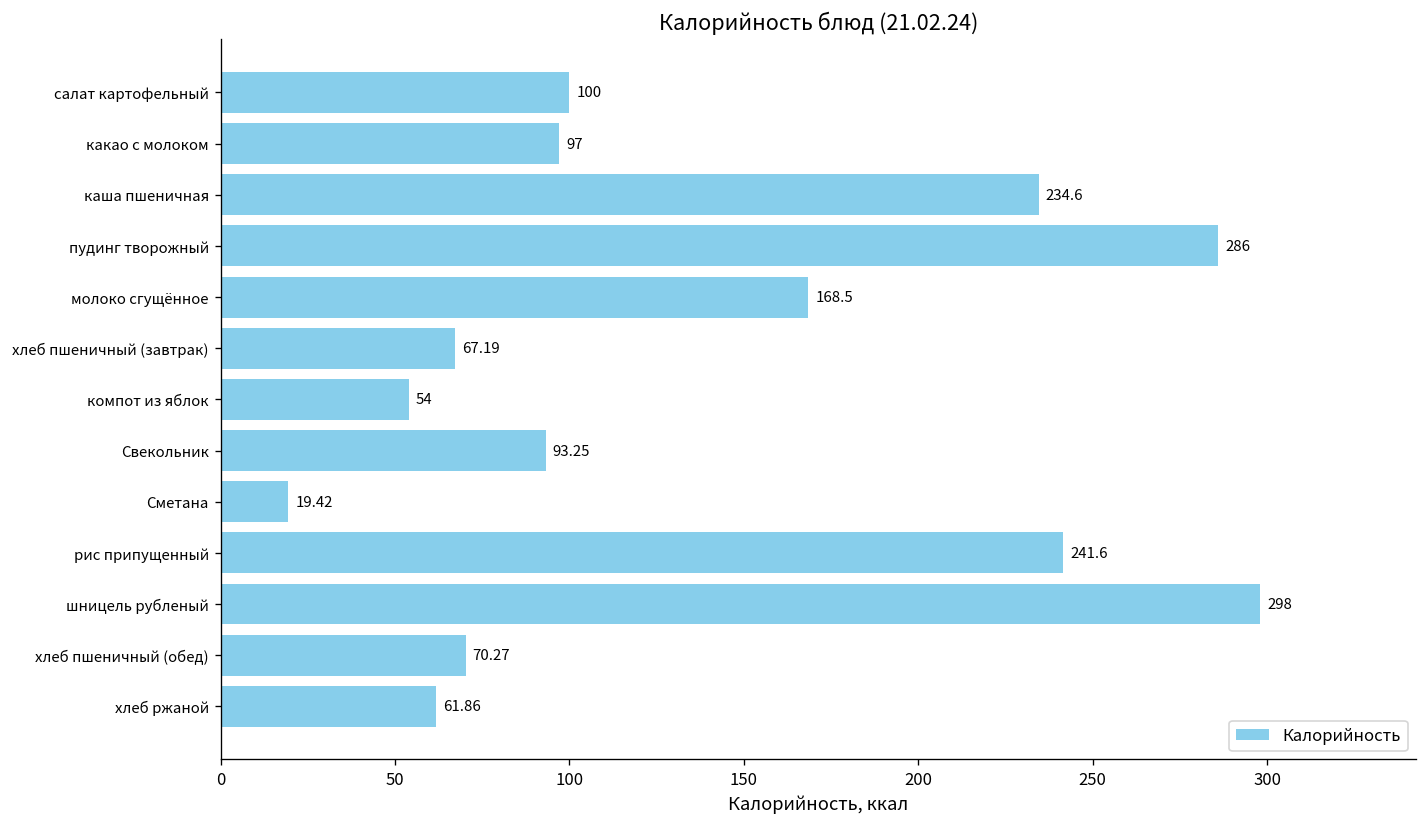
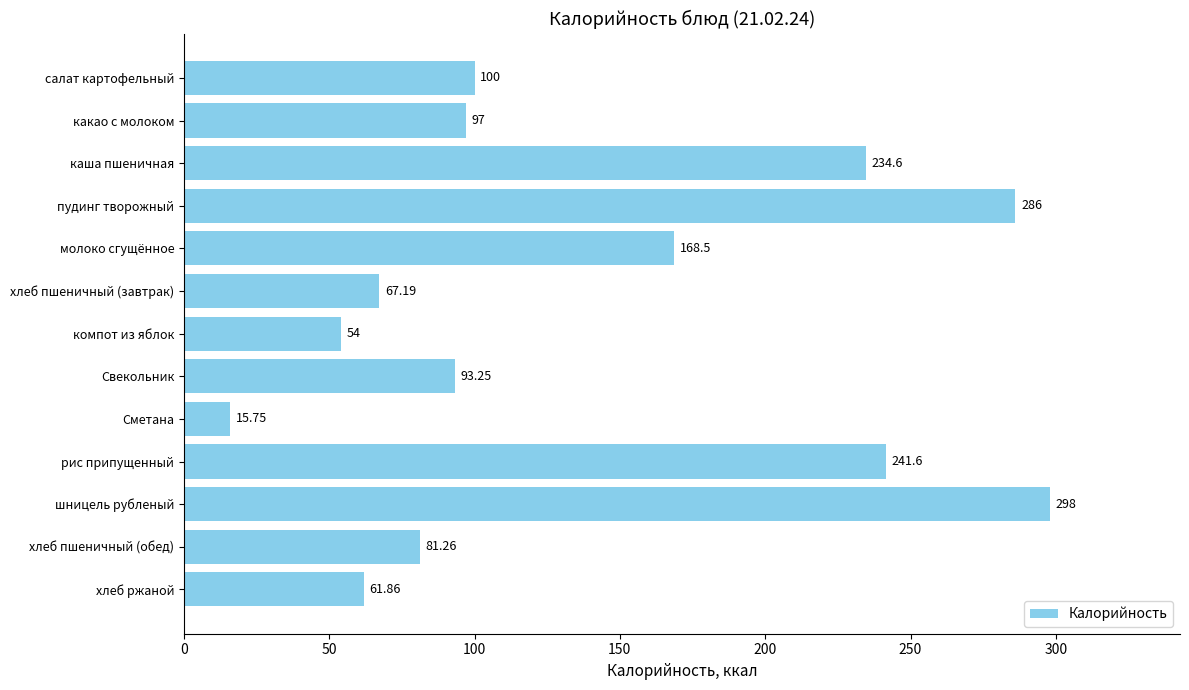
  {
    "салат картофельный": 100,
    "какао с молоком": 97,
    "каша пшеничная": 234.6,
    "пудинг творожный": 286,
    "молоко сгущённое": 168.5,
    "хлеб пшеничный (завтрак)": 67.19,
    "компот из яблок": 54,
    "Свекольник": 93.25,
-   "Сметана": 19.42,
+   "Сметана": 15.75,
    "рис припущенный": 241.6,
    "шницель рубленый": 298,
-   "хлеб пшеничный (обед)": 70.27,
+   "хлеб пшеничный (обед)": 81.26,
    "хлеб ржаной": 61.86
  }
